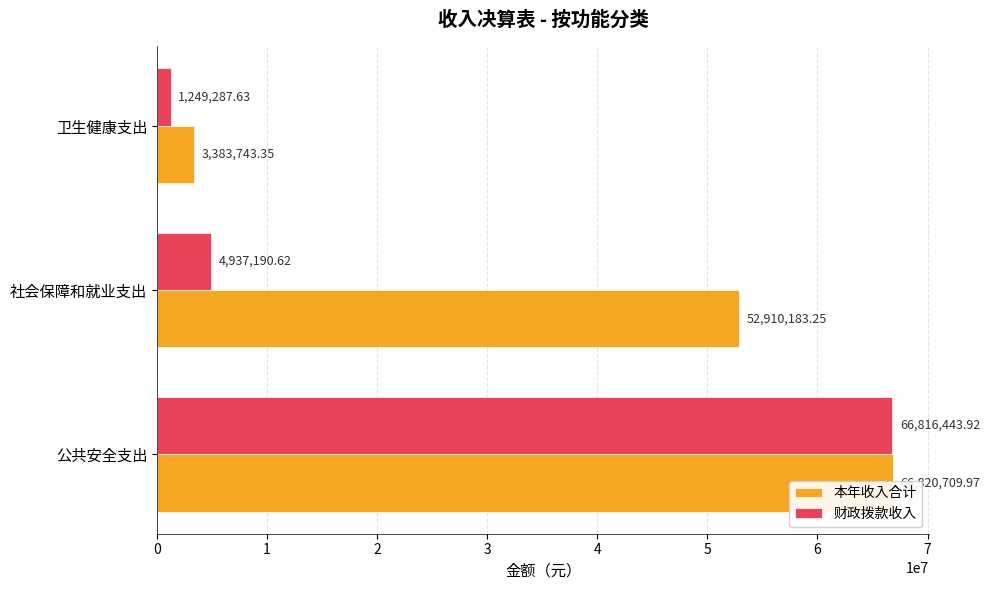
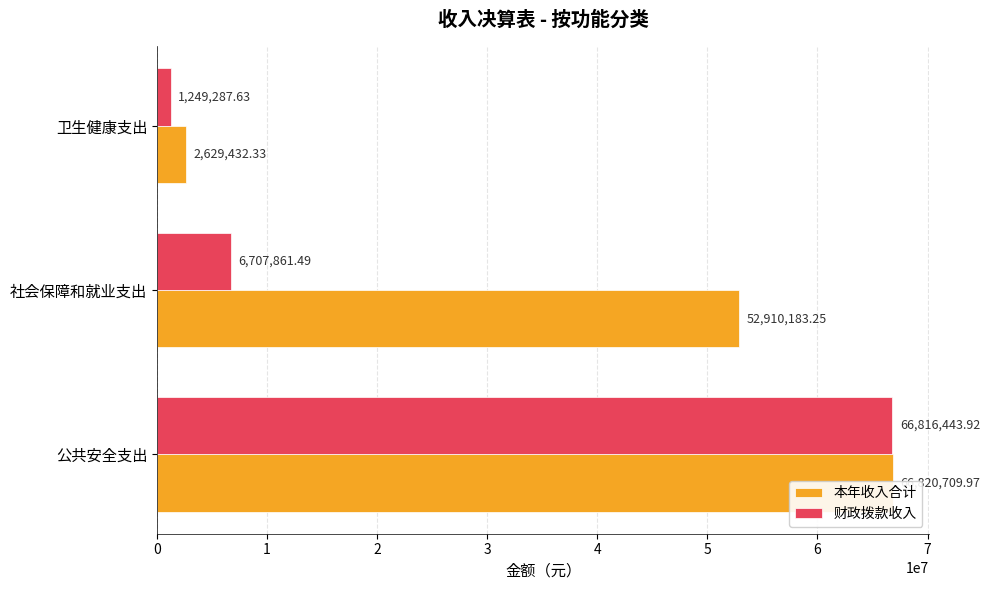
  {
    "本年收入合计": {
-     "卫生健康支出": "3,383,743.35",
+     "卫生健康支出": "2,629,432.33",
      "社会保障和就业支出": "52,910,183.25"
    },
    "财政拨款收入": {
      "卫生健康支出": "1,249,287.63",
-     "社会保障和就业支出": "4,937,190.62",
+     "社会保障和就业支出": "6,707,861.49",
      "公共安全支出": "66,816,443.92"
    }
  }
